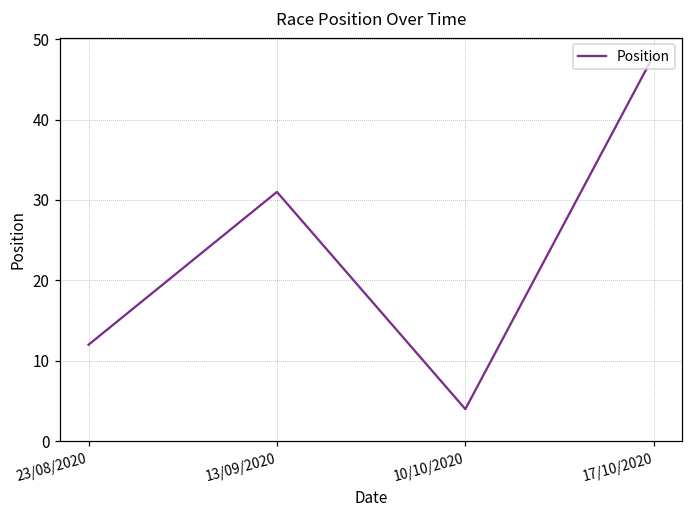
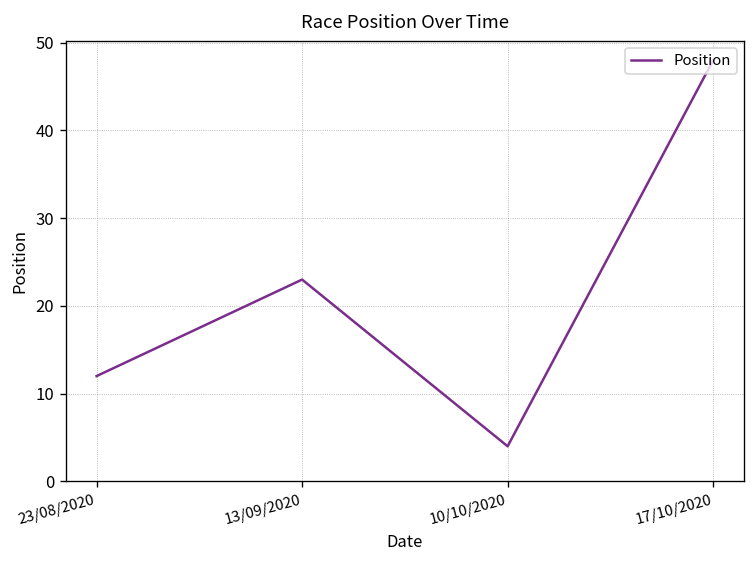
  {
    "23/08/2020": 12,
-   "13/09/2020": 31,
+   "13/09/2020": 23,
    "10/10/2020": 4
  }
